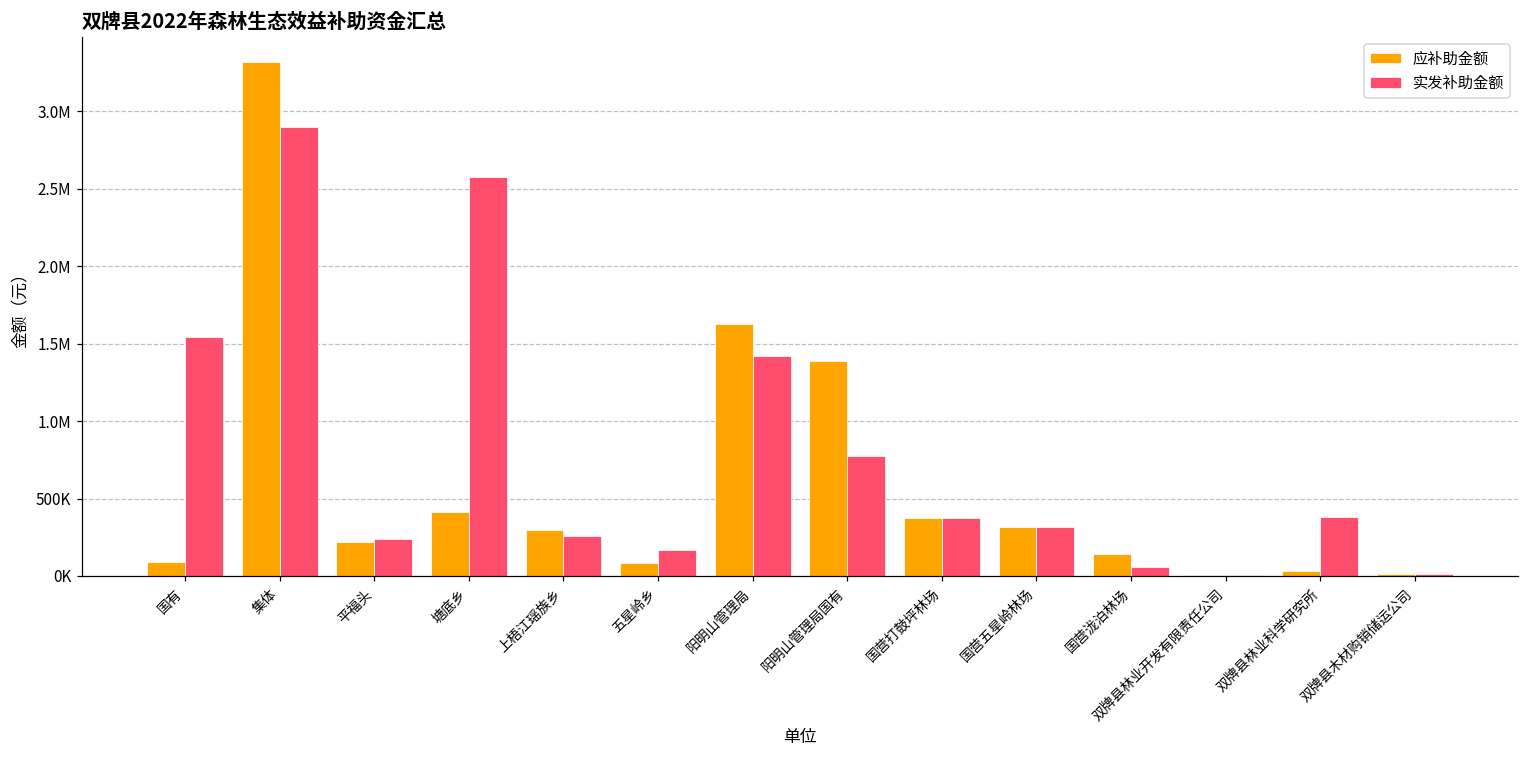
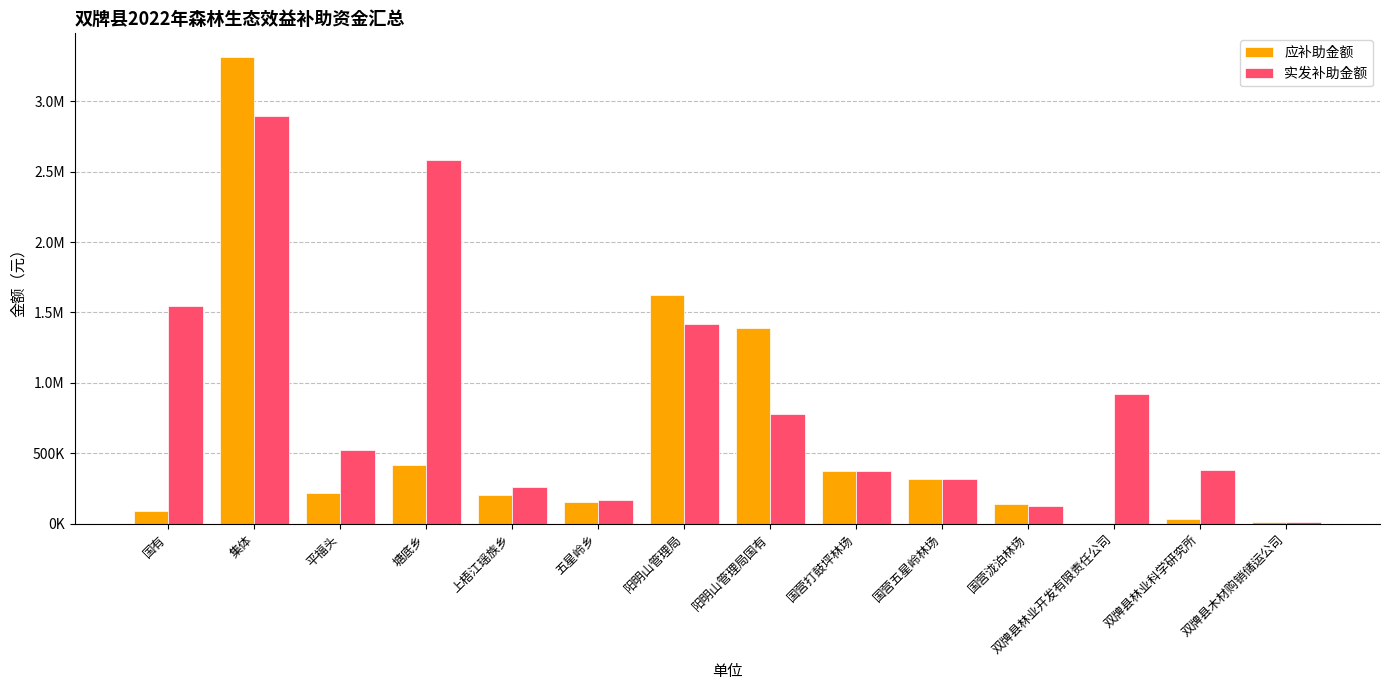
  {
    "应补助金额": {
      "国有": 90000,
      "集体": 3320000,
      "平福头": 220000,
      "塘底乡": 420000,
-     "上梧江瑶族乡": 300000,
-     "五星岭乡": 80000,
+     "上梧江瑶族乡": 200000,
+     "五星岭乡": 160000,
      "阳明山管理局": 1630000,
      "阳明山管理局国有": 1390000,
      "国营打鼓坪林场": 370000,
      "国营五星岭林场": 320000,
      "国营泷泊林场": 140000,
      "双牌县林业科学研究所": 30000
    },
    "实发补助金额": {
      "国有": 1540000,
      "集体": 2900000,
-     "平福头": 240000,
+     "平福头": 520000,
      "塘底乡": 2580000,
      "上梧江瑶族乡": 260000,
      "五星岭乡": 170000,
      "阳明山管理局": 1420000,
      "阳明山管理局国有": 780000,
      "国营打鼓坪林场": 370000,
      "国营五星岭林场": 320000,
-     "国营泷泊林场": 60000,
-     "双牌县林业开发有限责任公司": 0,
+     "国营泷泊林场": 120000,
+     "双牌县林业开发有限责任公司": 920000,
      "双牌县林业科学研究所": 380000
    }
  }
